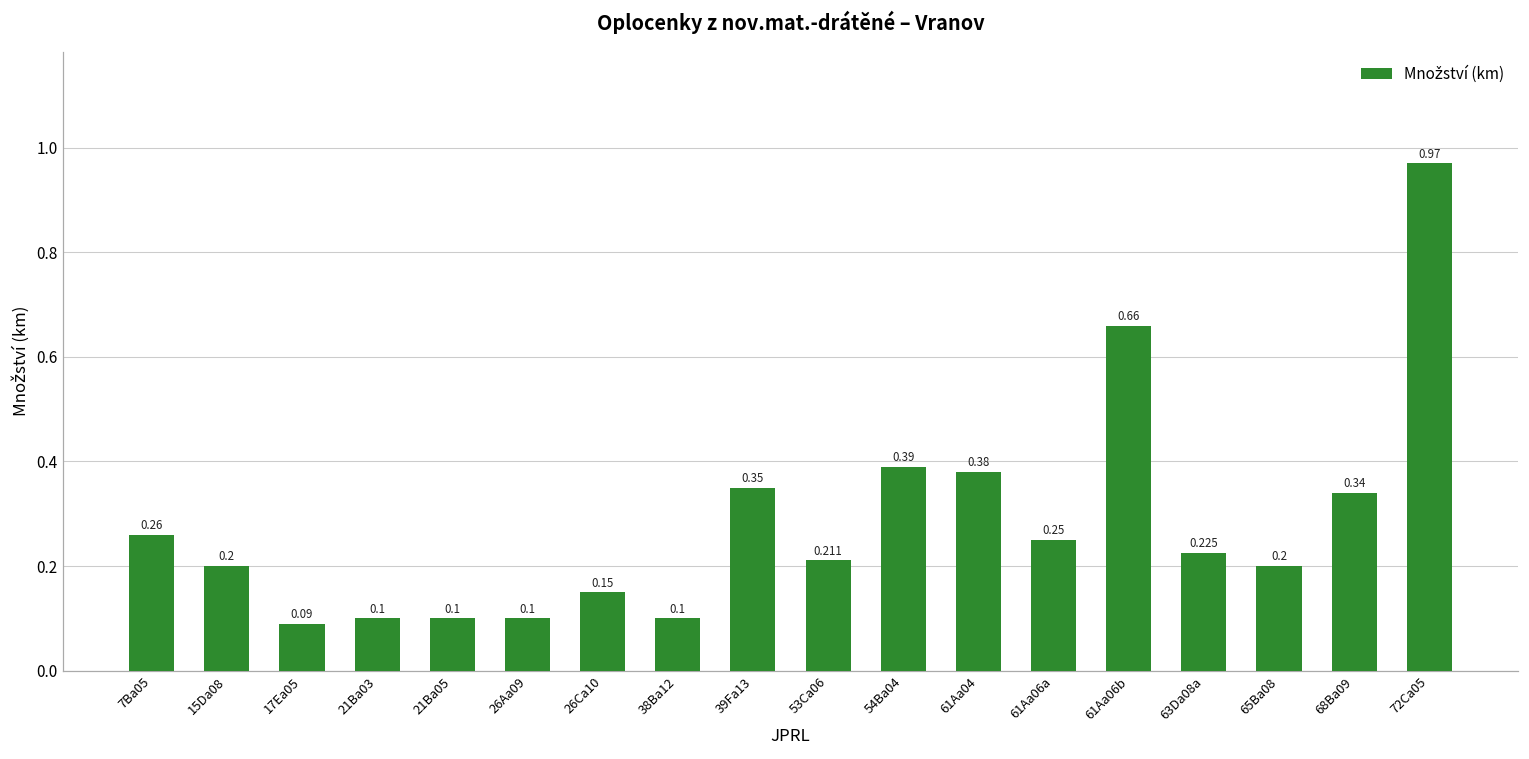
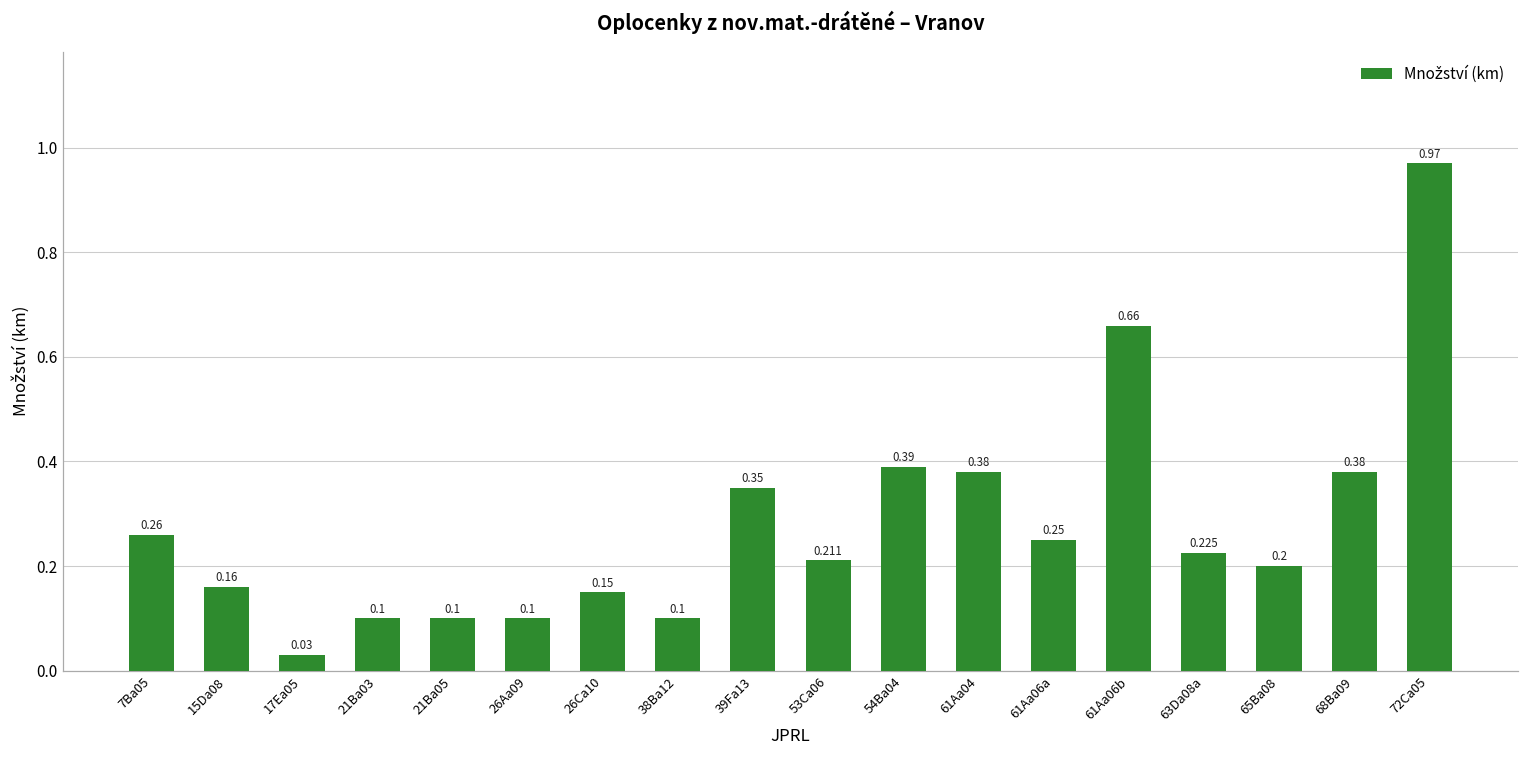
  {
    "7Ba05": 0.26,
-   "15Da08": 0.2,
-   "17Ea05": 0.09,
+   "15Da08": 0.16,
+   "17Ea05": 0.03,
    "21Ba03": 0.1,
    "21Ba05": 0.1,
    "26Aa09": 0.1,
    "26Ca10": 0.15,
    "38Ba12": 0.1,
    "39Fa13": 0.35,
    "53Ca06": 0.211,
    "54Ba04": 0.39,
    "61Aa04": 0.38,
    "61Aa06a": 0.25,
    "61Aa06b": 0.66,
    "63Da08a": 0.225,
    "65Ba08": 0.2,
-   "68Ba09": 0.34,
+   "68Ba09": 0.38,
    "72Ca05": 0.97
  }
